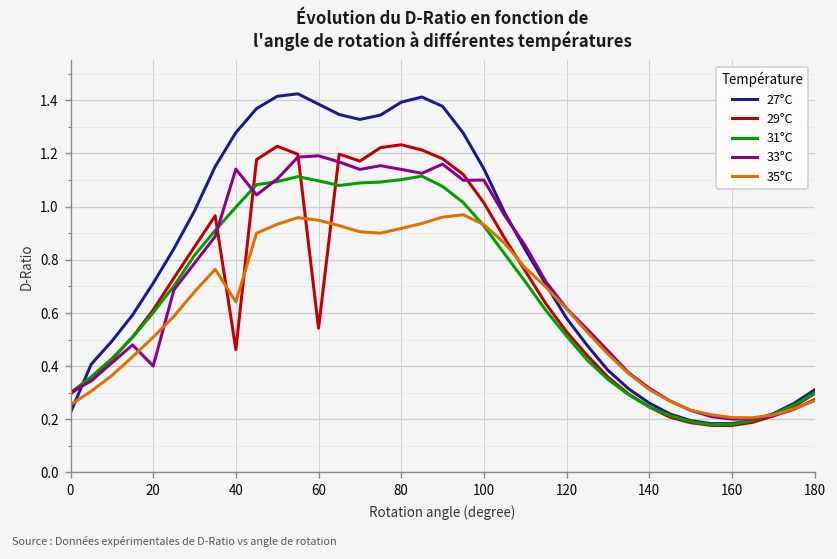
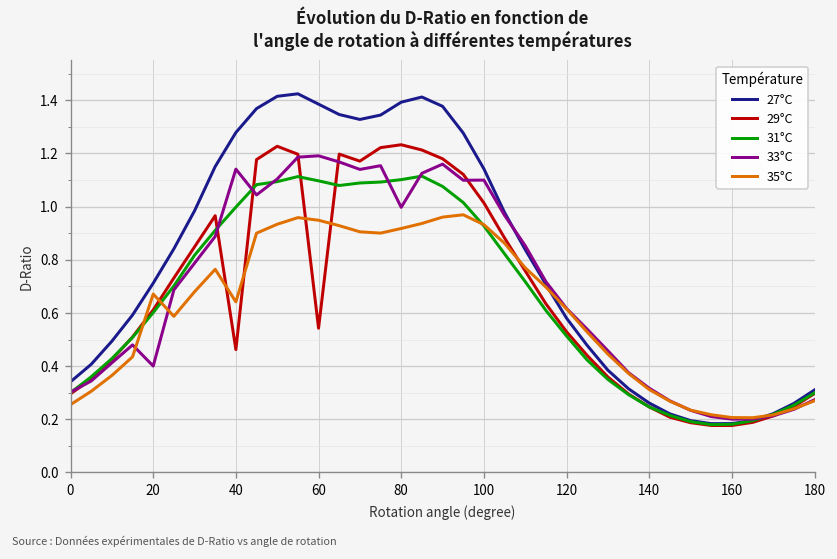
  {
    "27°C": {
-     "0": 0.23,
+     "0": 0.34,
      "20": 0.71,
      "40": 1.28,
      "60": 1.39,
      "80": 1.39,
      "100": 1.14,
      "120": 0.58,
      "140": 0.26
    },
    "29°C": {
      "40": 0.46,
      "60": 0.54,
      "80": 1.23,
      "100": 1.01,
      "120": 0.53
    },
    "31°C": {
      "40": 1.00,
      "60": 1.10,
      "80": 1.10,
      "120": 0.51
    },
    "33°C": {
      "20": 0.40,
      "40": 1.14,
      "60": 1.19,
-     "80": 1.14,
+     "80": 1.00,
      "100": 1.10
    },
    "35°C": {
      "0": 0.25,
-     "20": 0.51,
+     "20": 0.67,
      "40": 0.64,
      "60": 0.95,
      "80": 0.92
    }
  }
